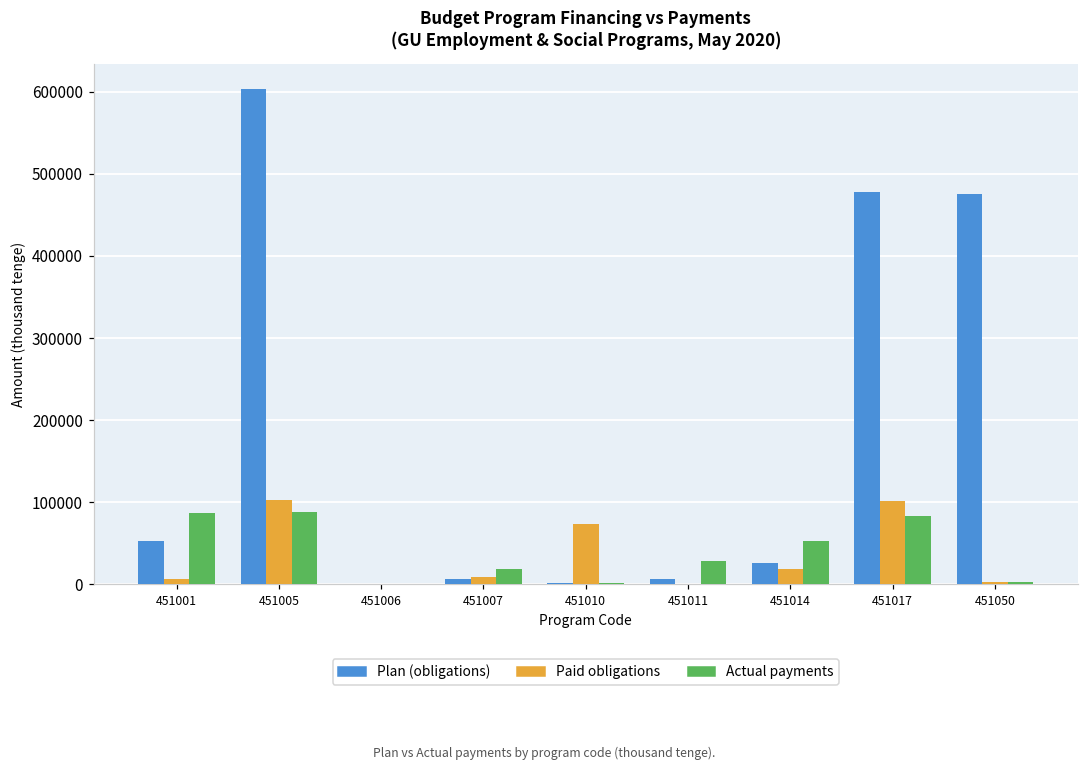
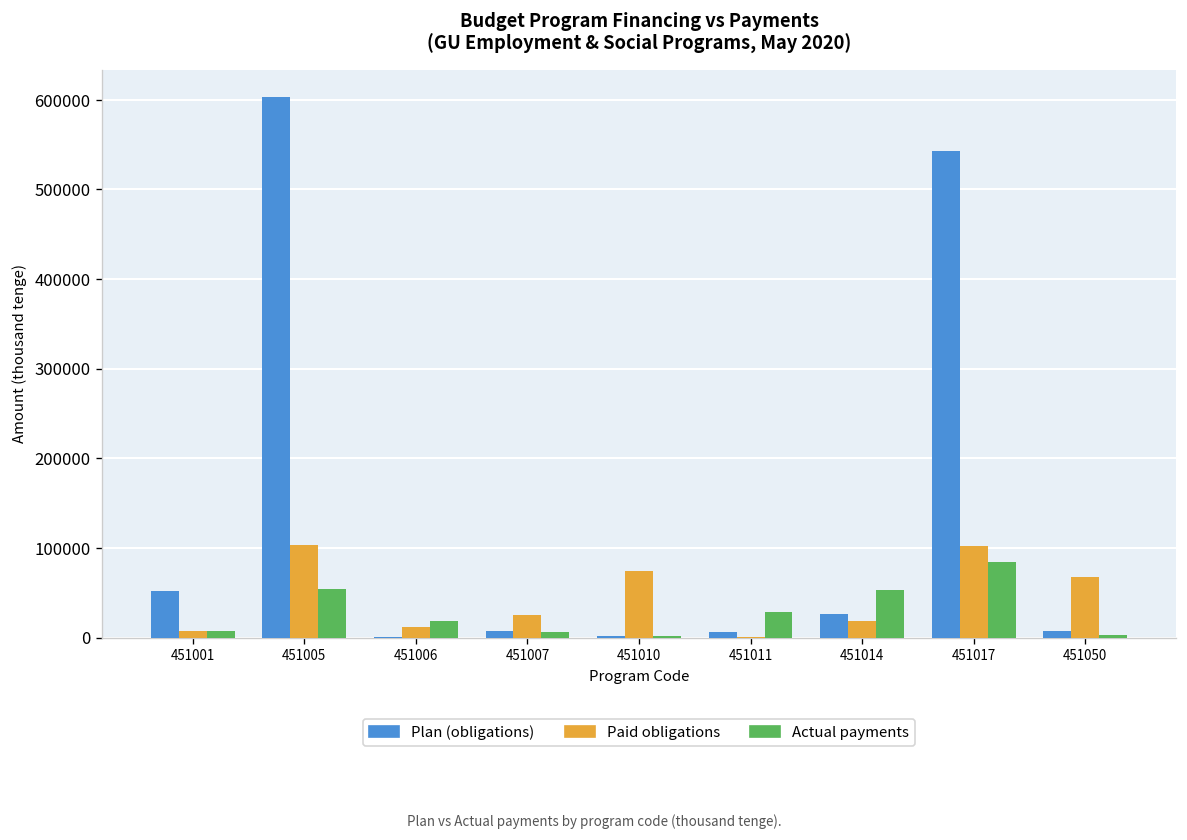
  {
    "Plan (obligations)": {
      "451001": 50000,
      "451005": 600000,
      "451007": 10000,
      "451011": 10000,
      "451014": 30000,
-     "451017": 480000,
-     "451050": 480000
+     "451017": 540000,
+     "451050": 10000
    },
    "Paid obligations": {
      "451001": 10000,
      "451005": 100000,
-     "451006": 0,
-     "451007": 10000,
+     "451006": 10000,
+     "451007": 20000,
      "451010": 70000,
      "451014": 20000,
      "451017": 100000,
-     "451050": 0
+     "451050": 70000
    },
    "Actual payments": {
-     "451001": 90000,
-     "451005": 90000,
-     "451006": 0,
-     "451007": 20000,
+     "451001": 10000,
+     "451005": 50000,
+     "451006": 20000,
+     "451007": 10000,
      "451011": 30000,
      "451014": 50000,
      "451017": 80000
    }
  }
